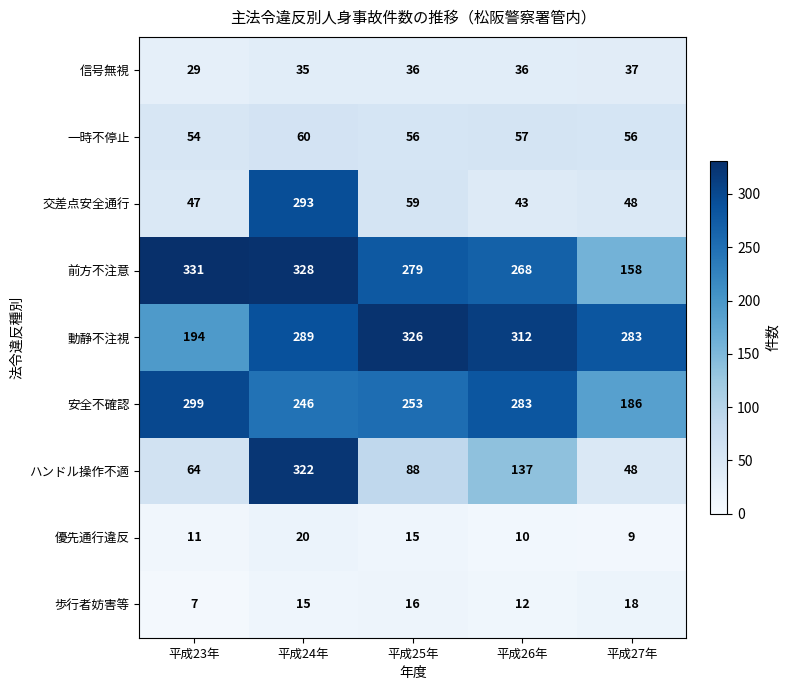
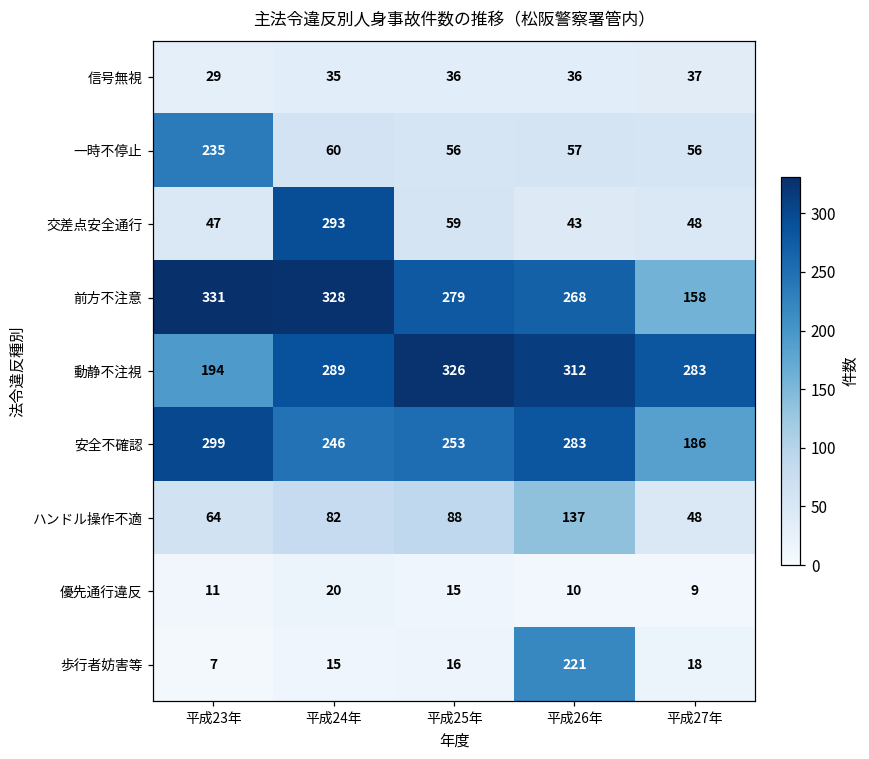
  {
    "信号無視": {
      "平成23年": 29,
      "平成24年": 35,
      "平成25年": 36,
      "平成26年": 36,
      "平成27年": 37
    },
    "一時不停止": {
-     "平成23年": 54,
+     "平成23年": 235,
      "平成24年": 60,
      "平成25年": 56,
      "平成26年": 57,
      "平成27年": 56
    },
    "交差点安全通行": {
      "平成23年": 47,
      "平成24年": 293,
      "平成25年": 59,
      "平成26年": 43,
      "平成27年": 48
    },
    "前方不注意": {
      "平成23年": 331,
      "平成24年": 328,
      "平成25年": 279,
      "平成26年": 268,
      "平成27年": 158
    },
    "動静不注視": {
      "平成23年": 194,
      "平成24年": 289,
      "平成25年": 326,
      "平成26年": 312,
      "平成27年": 283
    },
    "安全不確認": {
      "平成23年": 299,
      "平成24年": 246,
      "平成25年": 253,
      "平成26年": 283,
      "平成27年": 186
    },
    "ハンドル操作不適": {
      "平成23年": 64,
-     "平成24年": 322,
+     "平成24年": 82,
      "平成25年": 88,
      "平成26年": 137,
      "平成27年": 48
    },
    "優先通行違反": {
      "平成23年": 11,
      "平成24年": 20,
      "平成25年": 15,
      "平成26年": 10,
      "平成27年": 9
    },
    "歩行者妨害等": {
      "平成23年": 7,
      "平成24年": 15,
      "平成25年": 16,
-     "平成26年": 12,
+     "平成26年": 221,
      "平成27年": 18
    }
  }
